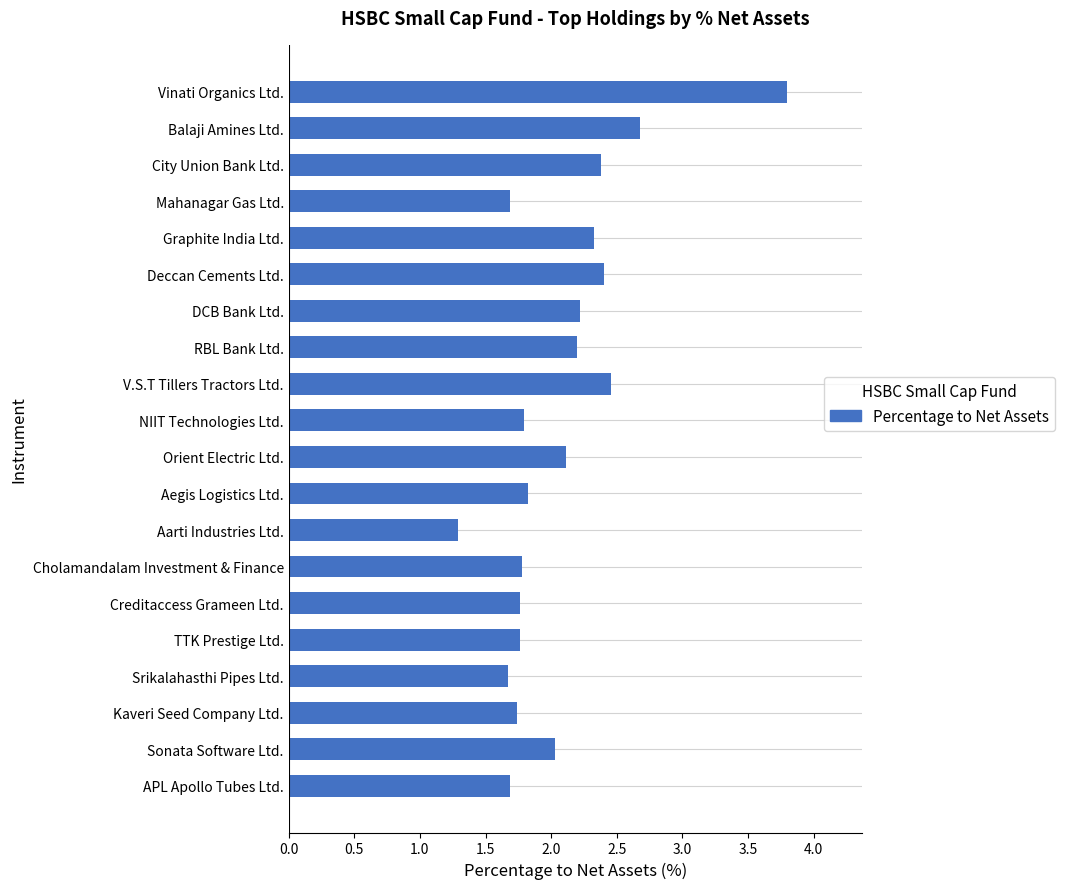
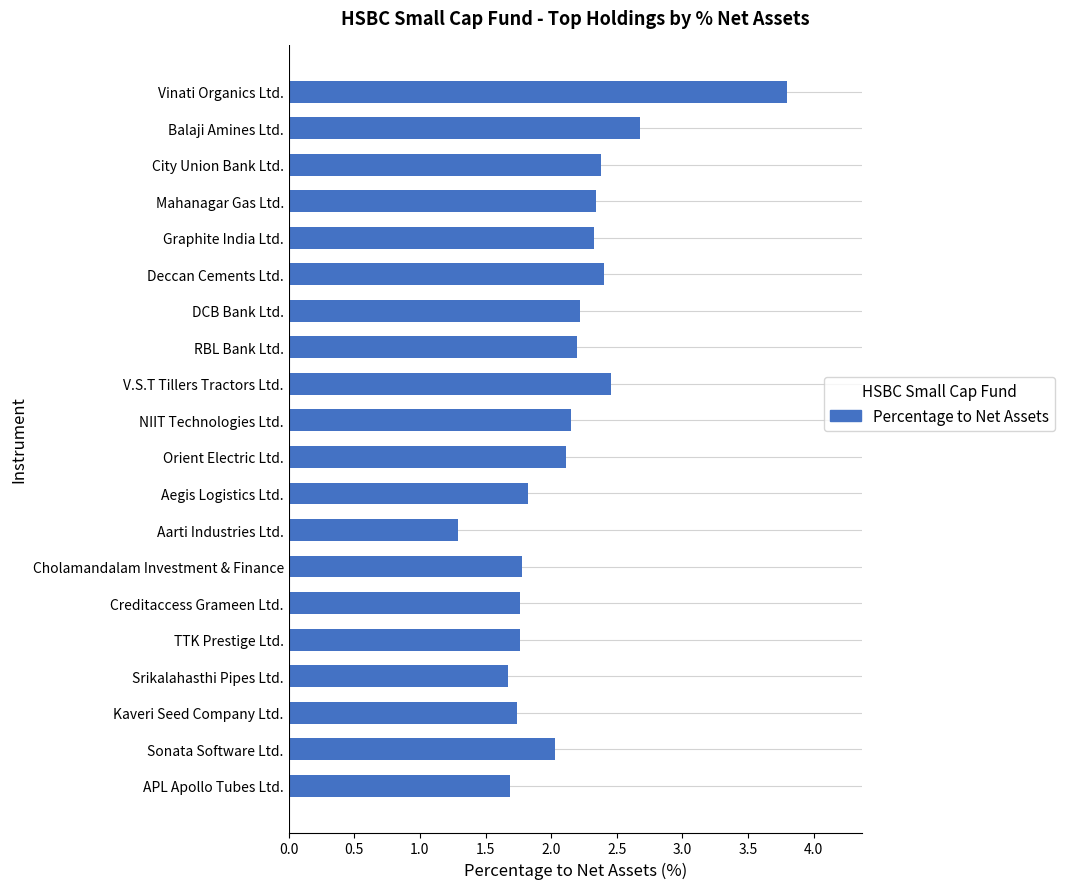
  {
    "Vinati Organics Ltd.": 3.80,
    "Balaji Amines Ltd.": 2.68,
    "City Union Bank Ltd.": 2.38,
-   "Mahanagar Gas Ltd.": 1.69,
+   "Mahanagar Gas Ltd.": 2.34,
    "Graphite India Ltd.": 2.33,
    "Deccan Cements Ltd.": 2.40,
    "DCB Bank Ltd.": 2.22,
    "RBL Bank Ltd.": 2.20,
    "V.S.T Tillers Tractors Ltd.": 2.46,
-   "NIIT Technologies Ltd.": 1.79,
+   "NIIT Technologies Ltd.": 2.15,
    "Orient Electric Ltd.": 2.11,
    "Aegis Logistics Ltd.": 1.82,
    "Aarti Industries Ltd.": 1.29,
    "Cholamandalam Investment & Finance": 1.78,
    "Creditaccess Grameen Ltd.": 1.76,
    "TTK Prestige Ltd.": 1.76,
    "Srikalahasthi Pipes Ltd.": 1.67,
    "Kaveri Seed Company Ltd.": 1.74,
    "Sonata Software Ltd.": 2.03,
    "APL Apollo Tubes Ltd.": 1.69
  }
